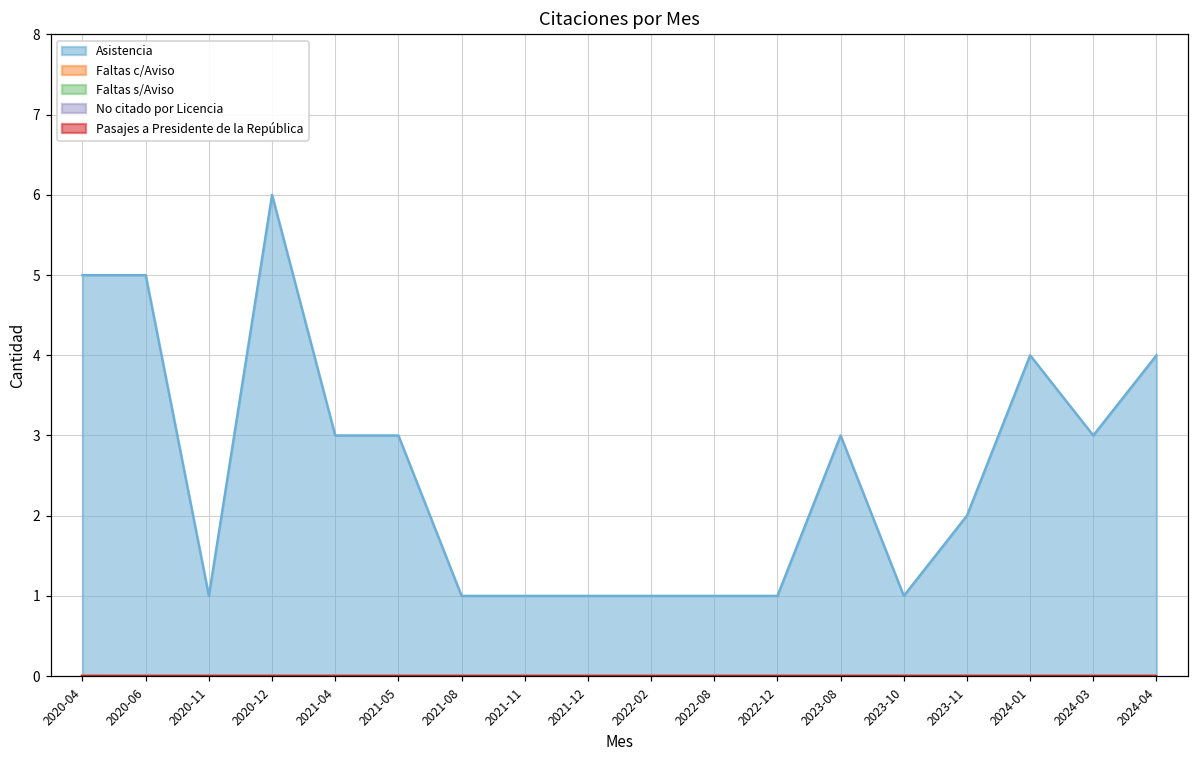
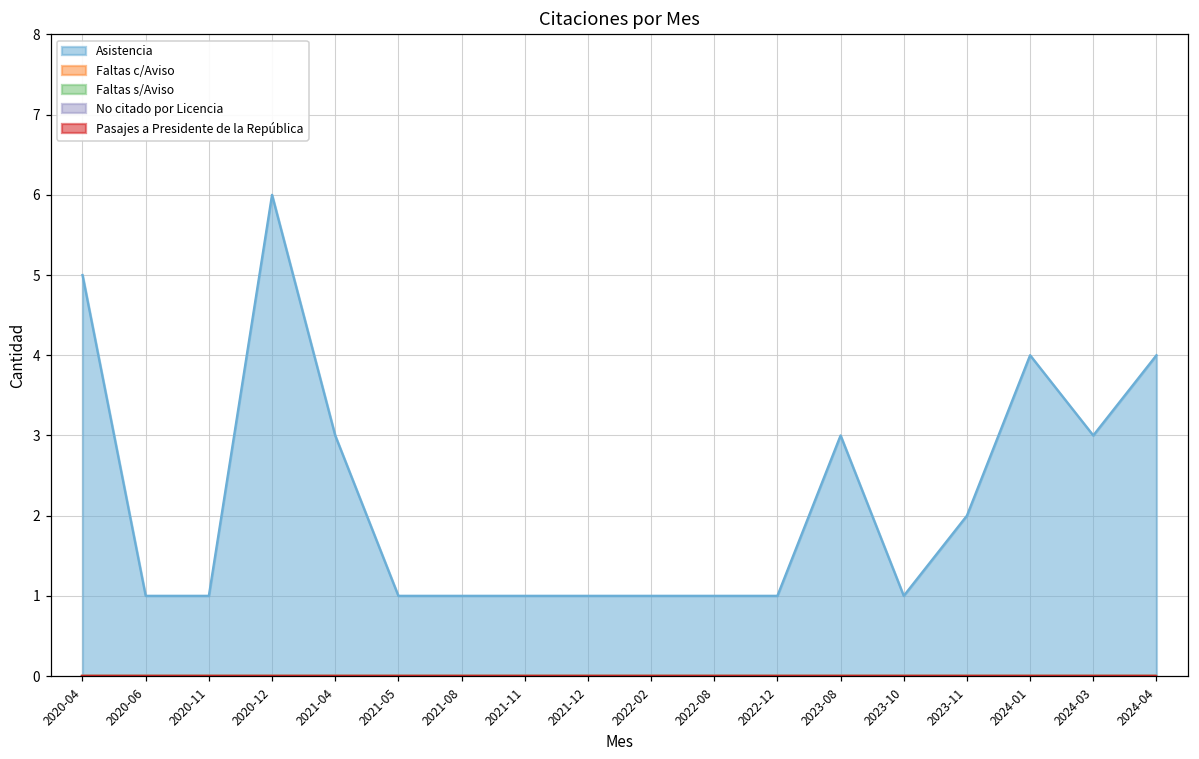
  {
    "Asistencia": {
      "2020-04": 5,
-     "2020-06": 5,
+     "2020-06": 1,
      "2020-11": 1,
      "2020-12": 6,
      "2021-04": 3,
-     "2021-05": 3,
+     "2021-05": 1,
      "2021-08": 1,
      "2021-11": 1,
      "2021-12": 1,
      "2022-02": 1,
      "2022-08": 1,
      "2022-12": 1,
      "2023-08": 3,
      "2023-10": 1,
      "2023-11": 2,
      "2024-01": 4,
      "2024-03": 3,
      "2024-04": 4
    },
    "Pasajes a Presidente de la República": {
      "2020-04": 0,
      "2020-06": 0,
      "2020-11": 0,
      "2020-12": 0,
      "2021-04": 0,
      "2021-05": 0,
      "2021-08": 0,
      "2021-11": 0,
      "2021-12": 0,
      "2022-02": 0,
      "2022-08": 0,
      "2022-12": 0,
      "2023-08": 0,
      "2023-10": 0,
      "2023-11": 0,
      "2024-01": 0,
      "2024-03": 0,
      "2024-04": 0
    }
  }
